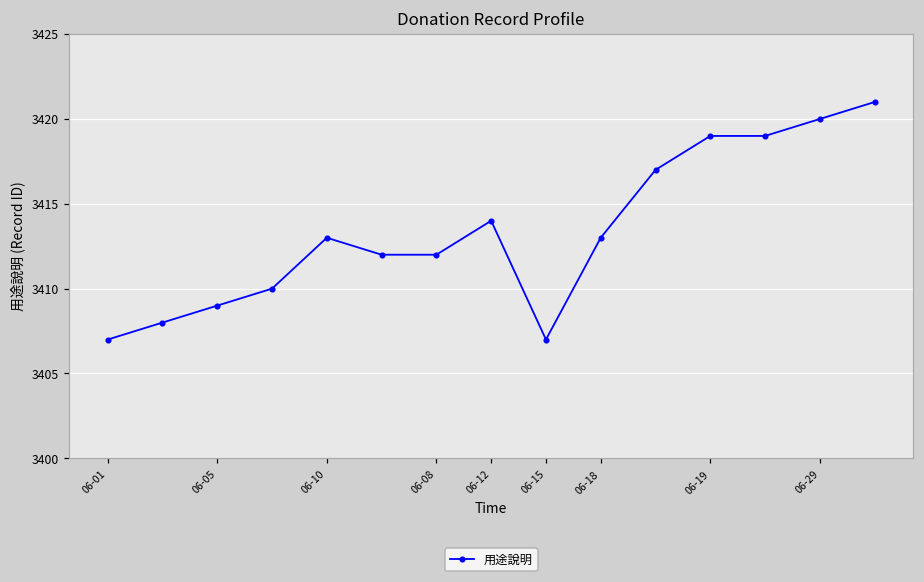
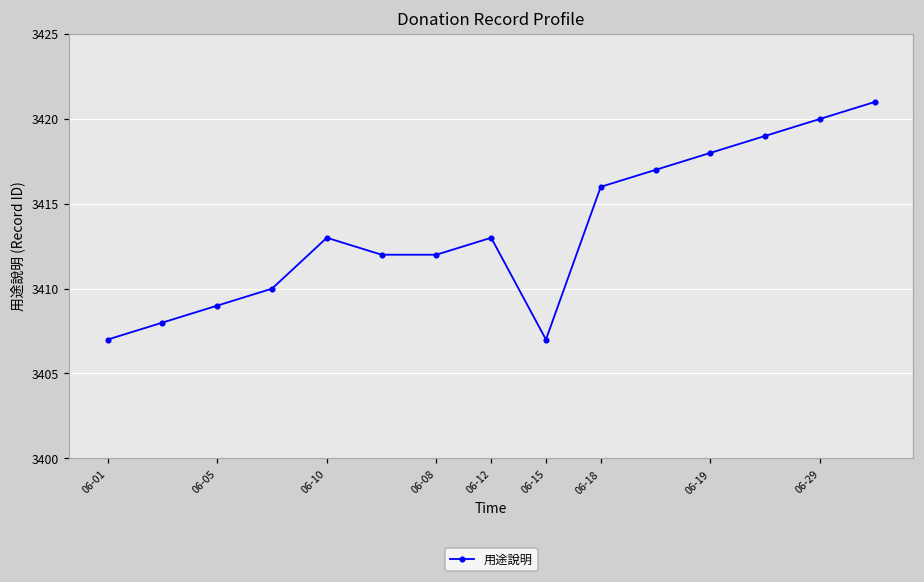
  {
    "06-01": 3407,
    "06-05": 3409,
    "06-10": 3413,
    "06-08": 3412,
-   "06-12": 3414,
+   "06-12": 3413,
    "06-15": 3407,
-   "06-18": 3413,
-   "06-19": 3419,
+   "06-18": 3416,
+   "06-19": 3418,
    "06-29": 3420
  }
